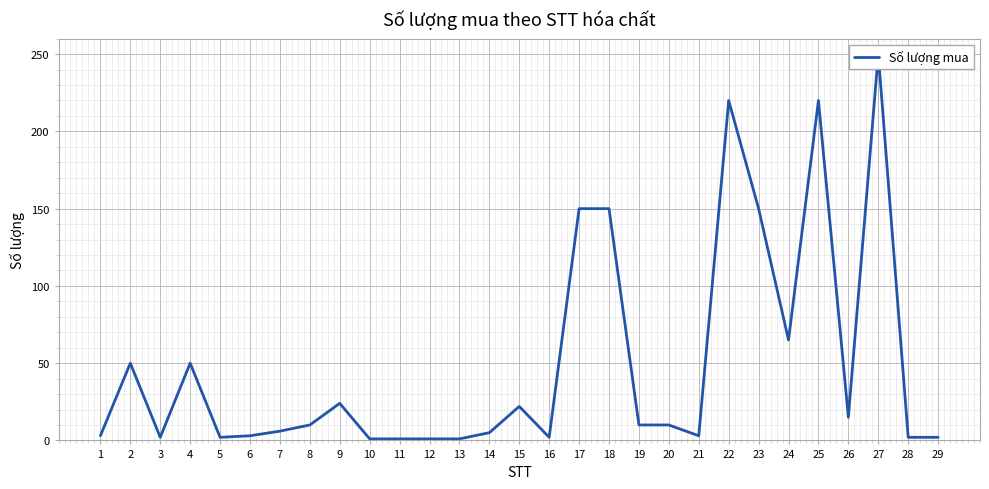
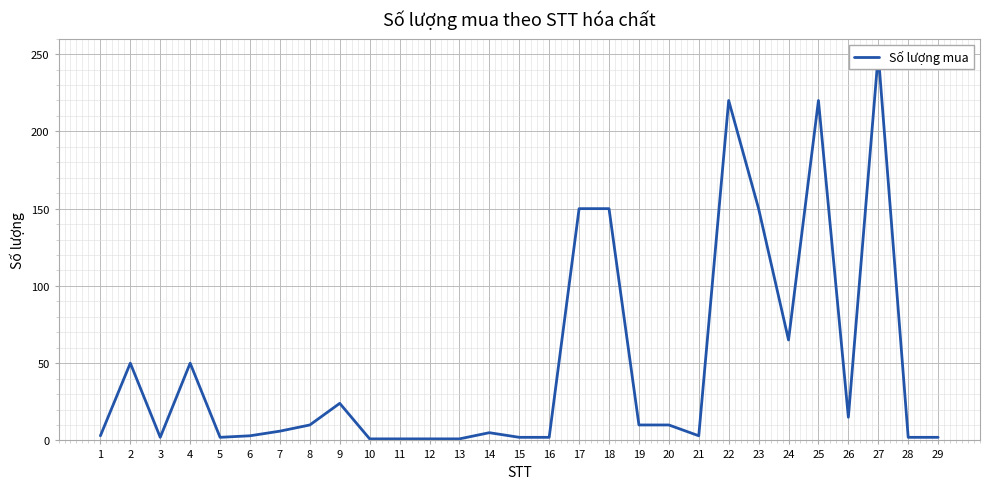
  {
    "1": 3,
    "2": 50,
    "3": 2,
    "4": 50,
    "5": 2,
    "6": 3,
    "7": 6,
    "8": 10,
    "9": 24,
    "10": 1,
    "11": 1,
    "12": 1,
    "13": 1,
    "14": 5,
-   "15": 22,
+   "15": 2,
    "16": 2,
    "17": 150,
    "18": 150,
    "19": 10,
    "20": 10,
    "21": 3,
    "22": 220,
    "23": 150,
    "24": 65,
    "25": 220,
    "26": 15,
    "28": 2,
    "29": 2
  }
